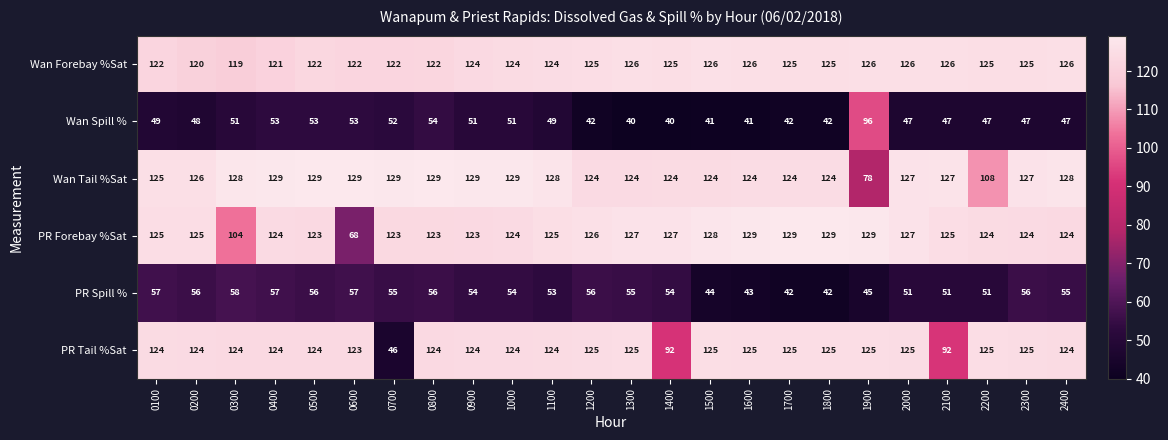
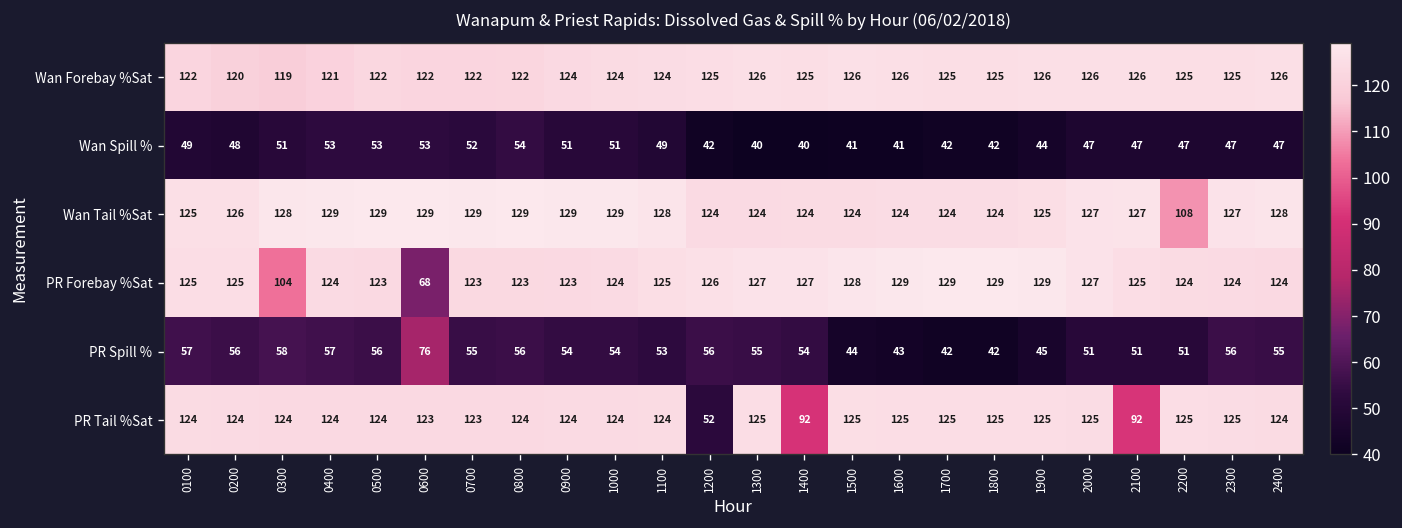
  {
    "Wan Forebay %Sat": {
      "0100": 122,
      "0200": 120,
      "0300": 119,
      "0400": 121,
      "0500": 122,
      "0600": 122,
      "0700": 122,
      "0800": 122,
      "0900": 124,
      "1000": 124,
      "1100": 124,
      "1200": 125,
      "1300": 126,
      "1400": 125,
      "1500": 126,
      "1600": 126,
      "1700": 125,
      "1800": 125,
      "1900": 126,
      "2000": 126,
      "2100": 126,
      "2200": 125,
      "2300": 125,
      "2400": 126
    },
    "Wan Spill %": {
      "0100": 49,
      "0200": 48,
      "0300": 51,
      "0400": 53,
      "0500": 53,
      "0600": 53,
      "0700": 52,
      "0800": 54,
      "0900": 51,
      "1000": 51,
      "1100": 49,
      "1200": 42,
      "1300": 40,
      "1400": 40,
      "1500": 41,
      "1600": 41,
      "1700": 42,
      "1800": 42,
-     "1900": 96,
+     "1900": 44,
      "2000": 47,
      "2100": 47,
      "2200": 47,
      "2300": 47,
      "2400": 47
    },
    "Wan Tail %Sat": {
      "0100": 125,
      "0200": 126,
      "0300": 128,
      "0400": 129,
      "0500": 129,
      "0600": 129,
      "0700": 129,
      "0800": 129,
      "0900": 129,
      "1000": 129,
      "1100": 128,
      "1200": 124,
      "1300": 124,
      "1400": 124,
      "1500": 124,
      "1600": 124,
      "1700": 124,
      "1800": 124,
-     "1900": 78,
+     "1900": 125,
      "2000": 127,
      "2100": 127,
      "2200": 108,
      "2300": 127,
      "2400": 128
    },
    "PR Forebay %Sat": {
      "0100": 125,
      "0200": 125,
      "0300": 104,
      "0400": 124,
      "0500": 123,
      "0600": 68,
      "0700": 123,
      "0800": 123,
      "0900": 123,
      "1000": 124,
      "1100": 125,
      "1200": 126,
      "1300": 127,
      "1400": 127,
      "1500": 128,
      "1600": 129,
      "1700": 129,
      "1800": 129,
      "1900": 129,
      "2000": 127,
      "2100": 125,
      "2200": 124,
      "2300": 124,
      "2400": 124
    },
    "PR Spill %": {
      "0100": 57,
      "0200": 56,
      "0300": 58,
      "0400": 57,
      "0500": 56,
-     "0600": 57,
+     "0600": 76,
      "0700": 55,
      "0800": 56,
      "0900": 54,
      "1000": 54,
      "1100": 53,
      "1200": 56,
      "1300": 55,
      "1400": 54,
      "1500": 44,
      "1600": 43,
      "1700": 42,
      "1800": 42,
      "1900": 45,
      "2000": 51,
      "2100": 51,
      "2200": 51,
      "2300": 56,
      "2400": 55
    },
    "PR Tail %Sat": {
      "0100": 124,
      "0200": 124,
      "0300": 124,
      "0400": 124,
      "0500": 124,
      "0600": 123,
-     "0700": 46,
+     "0700": 123,
      "0800": 124,
      "0900": 124,
      "1000": 124,
      "1100": 124,
-     "1200": 125,
+     "1200": 52,
      "1300": 125,
      "1400": 92,
      "1500": 125,
      "1600": 125,
      "1700": 125,
      "1800": 125,
      "1900": 125,
      "2000": 125,
      "2100": 92,
      "2200": 125,
      "2300": 125,
      "2400": 124
    }
  }
